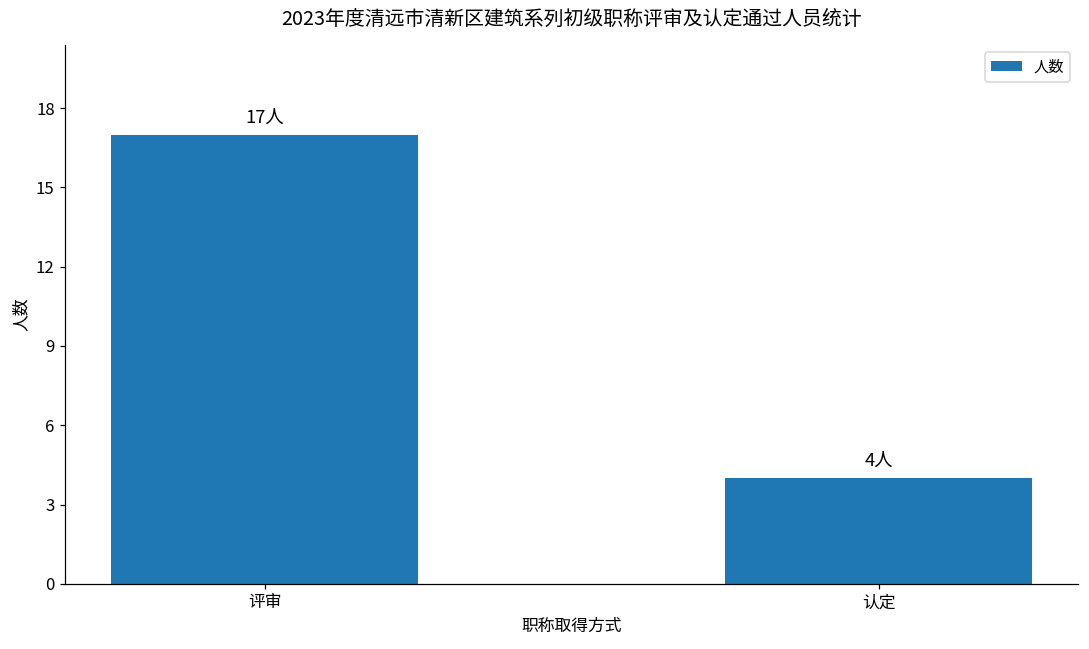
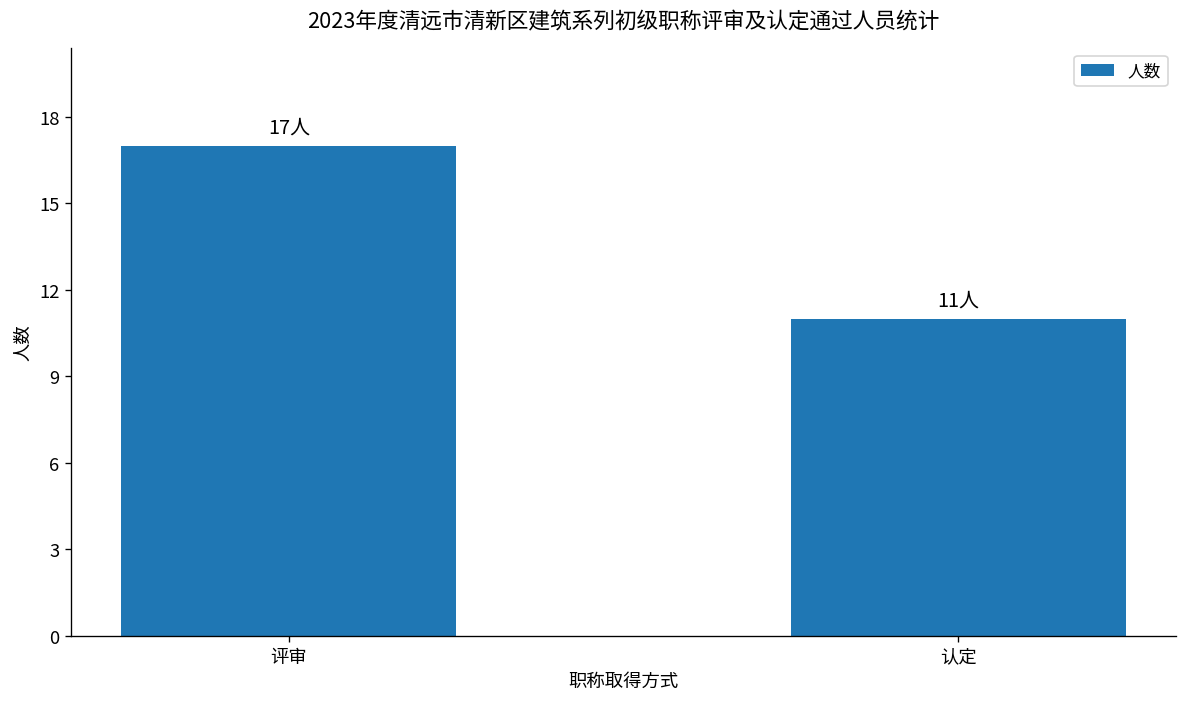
  {
    "评审": "17人",
-   "认定": "4人"
+   "认定": "11人"
  }
